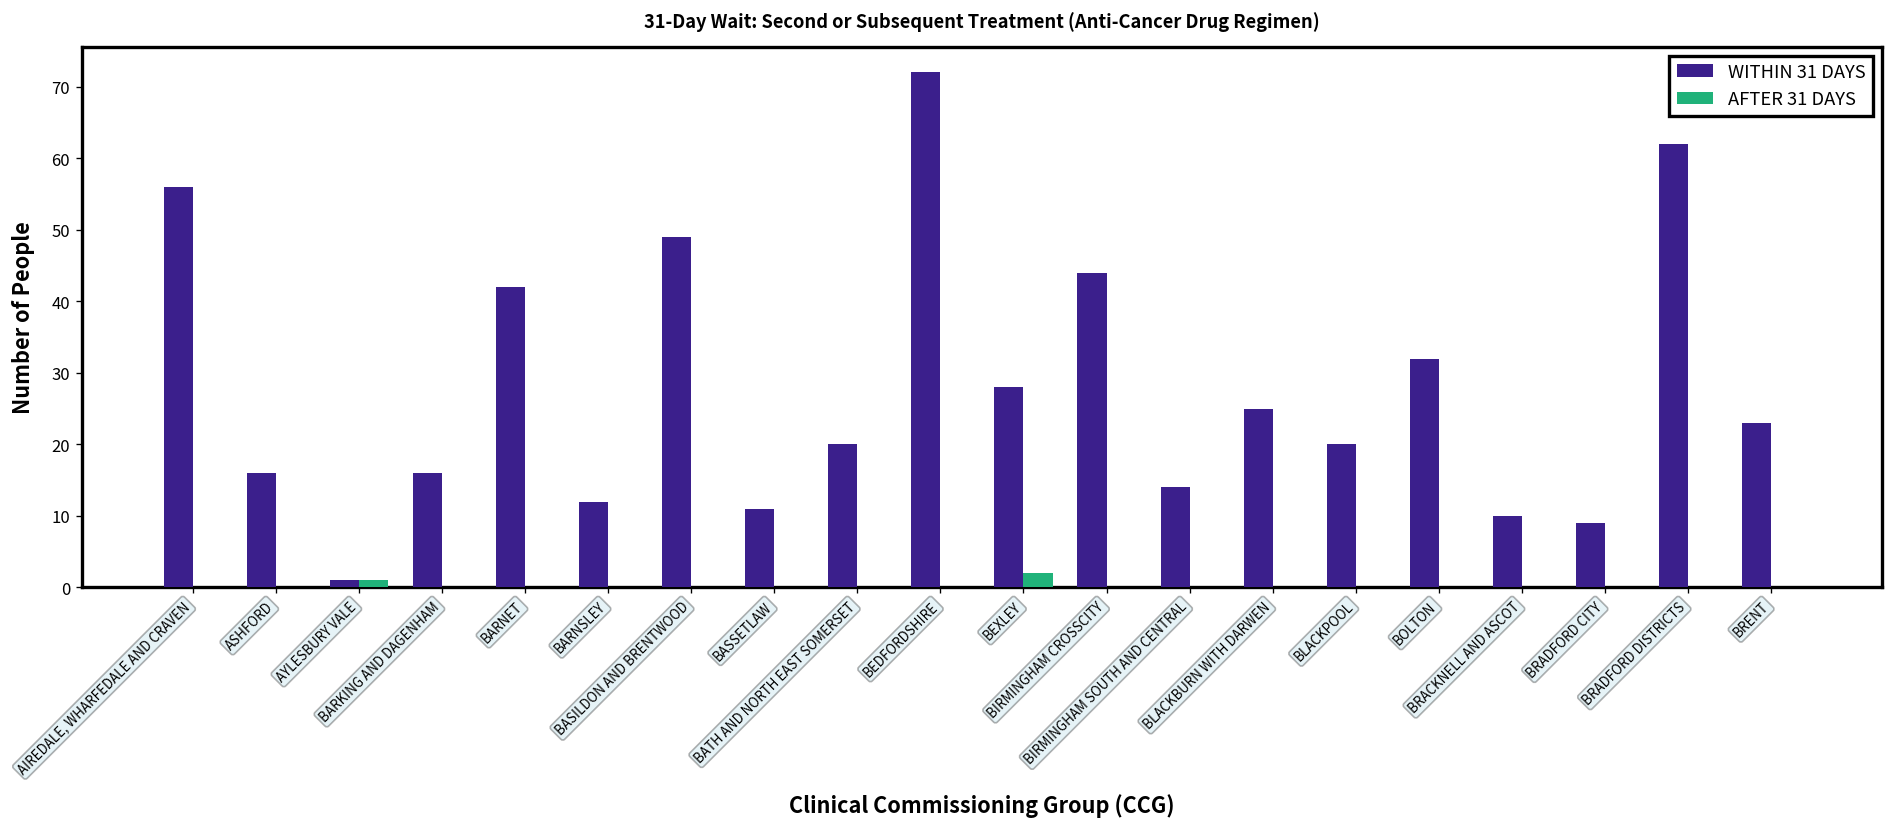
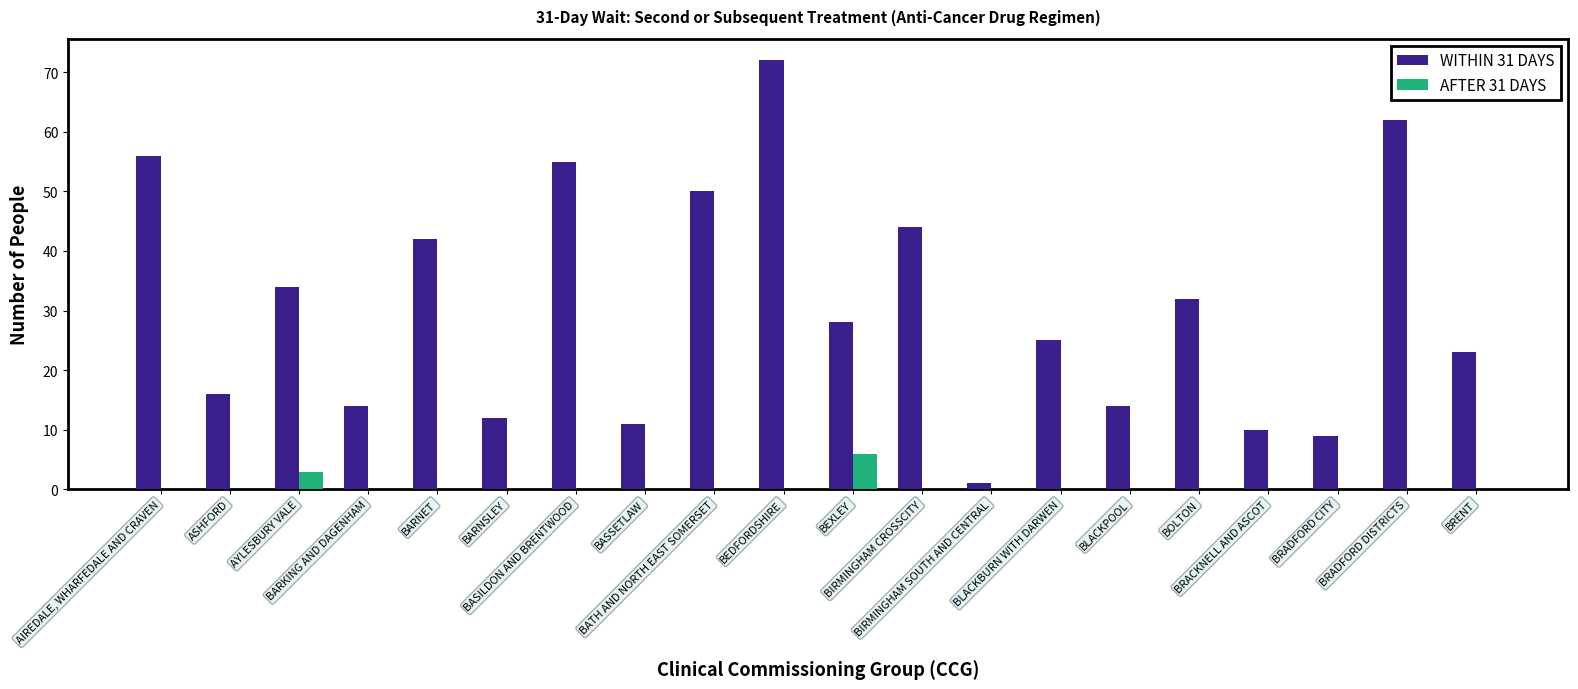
  {
    "WITHIN 31 DAYS": {
      "AIREDALE, WHARFEDALE AND CRAVEN": 56,
      "ASHFORD": 16,
-     "AYLESBURY VALE": 1,
-     "BARKING AND DAGENHAM": 16,
+     "AYLESBURY VALE": 34,
+     "BARKING AND DAGENHAM": 14,
      "BARNET": 42,
      "BARNSLEY": 12,
-     "BASILDON AND BRENTWOOD": 49,
+     "BASILDON AND BRENTWOOD": 55,
      "BASSETLAW": 11,
-     "BATH AND NORTH EAST SOMERSET": 20,
+     "BATH AND NORTH EAST SOMERSET": 50,
      "BEDFORDSHIRE": 72,
      "BEXLEY": 28,
      "BIRMINGHAM CROSSCITY": 44,
-     "BIRMINGHAM SOUTH AND CENTRAL": 14,
+     "BIRMINGHAM SOUTH AND CENTRAL": 1,
      "BLACKBURN WITH DARWEN": 25,
-     "BLACKPOOL": 20,
+     "BLACKPOOL": 14,
      "BOLTON": 32,
      "BRACKNELL AND ASCOT": 10,
      "BRADFORD CITY": 9,
      "BRADFORD DISTRICTS": 62,
      "BRENT": 23
    },
    "AFTER 31 DAYS": {
      "AIREDALE, WHARFEDALE AND CRAVEN": 0,
      "ASHFORD": 0,
-     "AYLESBURY VALE": 1,
+     "AYLESBURY VALE": 3,
      "BARKING AND DAGENHAM": 0,
      "BARNET": 0,
      "BARNSLEY": 0,
      "BASILDON AND BRENTWOOD": 0,
      "BASSETLAW": 0,
      "BATH AND NORTH EAST SOMERSET": 0,
      "BEDFORDSHIRE": 0,
-     "BEXLEY": 2,
+     "BEXLEY": 6,
      "BIRMINGHAM CROSSCITY": 0,
      "BIRMINGHAM SOUTH AND CENTRAL": 0,
      "BLACKBURN WITH DARWEN": 0,
      "BLACKPOOL": 0,
      "BOLTON": 0,
      "BRACKNELL AND ASCOT": 0,
      "BRADFORD CITY": 0,
      "BRADFORD DISTRICTS": 0,
      "BRENT": 0
    }
  }
